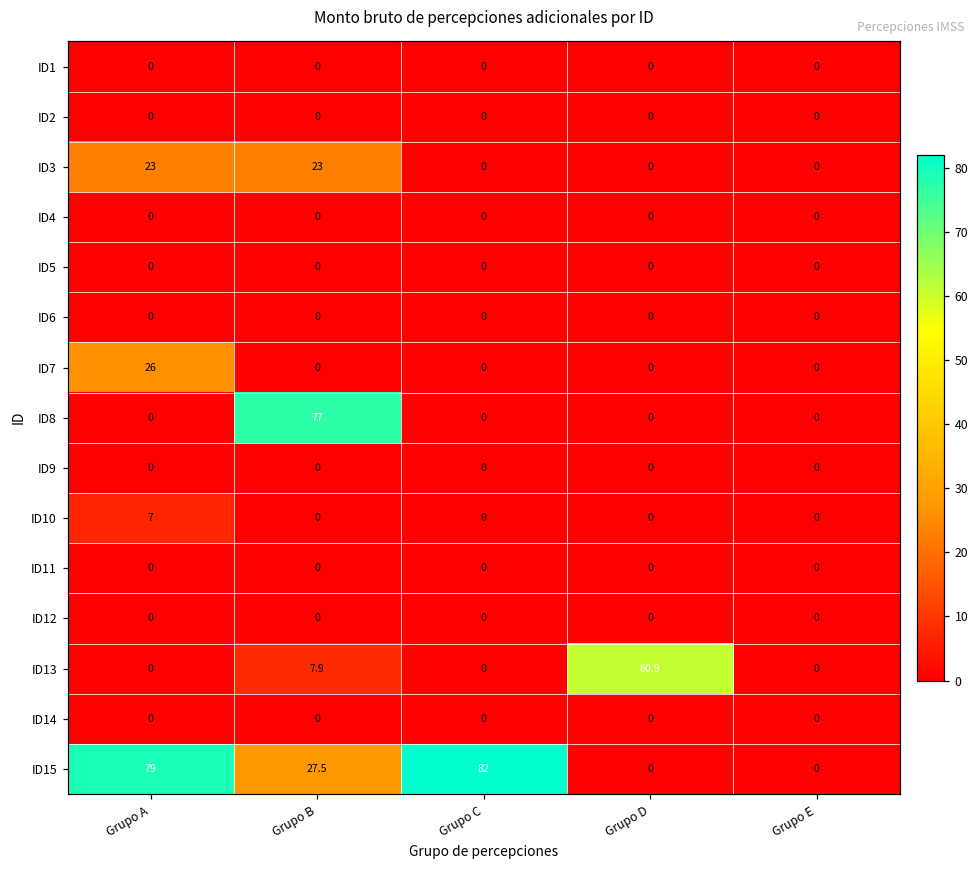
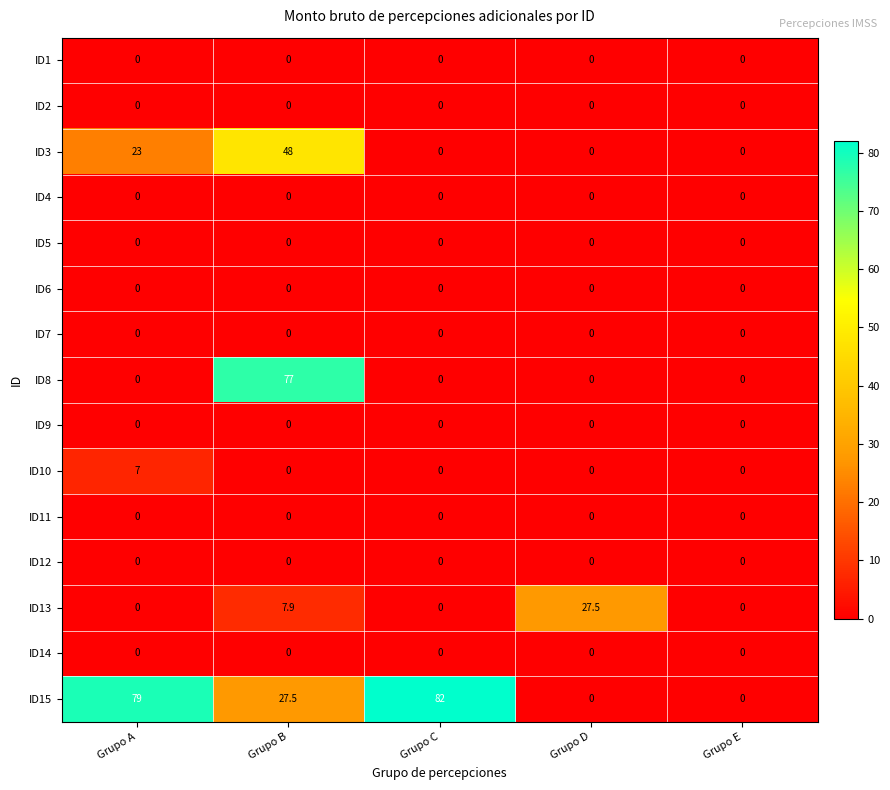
  {
    "ID1": {
      "Grupo A": 0,
      "Grupo B": 0,
      "Grupo C": 0,
      "Grupo D": 0,
      "Grupo E": 0
    },
    "ID2": {
      "Grupo A": 0,
      "Grupo B": 0,
      "Grupo C": 0,
      "Grupo D": 0,
      "Grupo E": 0
    },
    "ID3": {
      "Grupo A": 23,
-     "Grupo B": 23,
+     "Grupo B": 48,
      "Grupo C": 0,
      "Grupo D": 0,
      "Grupo E": 0
    },
    "ID4": {
      "Grupo A": 0,
      "Grupo B": 0,
      "Grupo C": 0,
      "Grupo D": 0,
      "Grupo E": 0
    },
    "ID5": {
      "Grupo A": 0,
      "Grupo B": 0,
      "Grupo C": 0,
      "Grupo D": 0,
      "Grupo E": 0
    },
    "ID6": {
      "Grupo A": 0,
      "Grupo B": 0,
      "Grupo C": 0,
      "Grupo D": 0,
      "Grupo E": 0
    },
    "ID7": {
-     "Grupo A": 26,
+     "Grupo A": 0,
      "Grupo B": 0,
      "Grupo C": 0,
      "Grupo D": 0,
      "Grupo E": 0
    },
    "ID8": {
      "Grupo A": 0,
      "Grupo B": 77,
      "Grupo C": 0,
      "Grupo D": 0,
      "Grupo E": 0
    },
    "ID9": {
      "Grupo A": 0,
      "Grupo B": 0,
      "Grupo C": 0,
      "Grupo D": 0,
      "Grupo E": 0
    },
    "ID10": {
      "Grupo A": 7,
      "Grupo B": 0,
      "Grupo C": 0,
      "Grupo D": 0,
      "Grupo E": 0
    },
    "ID11": {
      "Grupo A": 0,
      "Grupo B": 0,
      "Grupo C": 0,
      "Grupo D": 0,
      "Grupo E": 0
    },
    "ID12": {
      "Grupo A": 0,
      "Grupo B": 0,
      "Grupo C": 0,
      "Grupo D": 0,
      "Grupo E": 0
    },
    "ID13": {
      "Grupo A": 0,
      "Grupo B": 7.9,
      "Grupo C": 0,
-     "Grupo D": 60.9,
+     "Grupo D": 27.5,
      "Grupo E": 0
    },
    "ID14": {
      "Grupo A": 0,
      "Grupo B": 0,
      "Grupo C": 0,
      "Grupo D": 0,
      "Grupo E": 0
    },
    "ID15": {
      "Grupo A": 79,
      "Grupo B": 27.5,
      "Grupo C": 82,
      "Grupo D": 0,
      "Grupo E": 0
    }
  }
